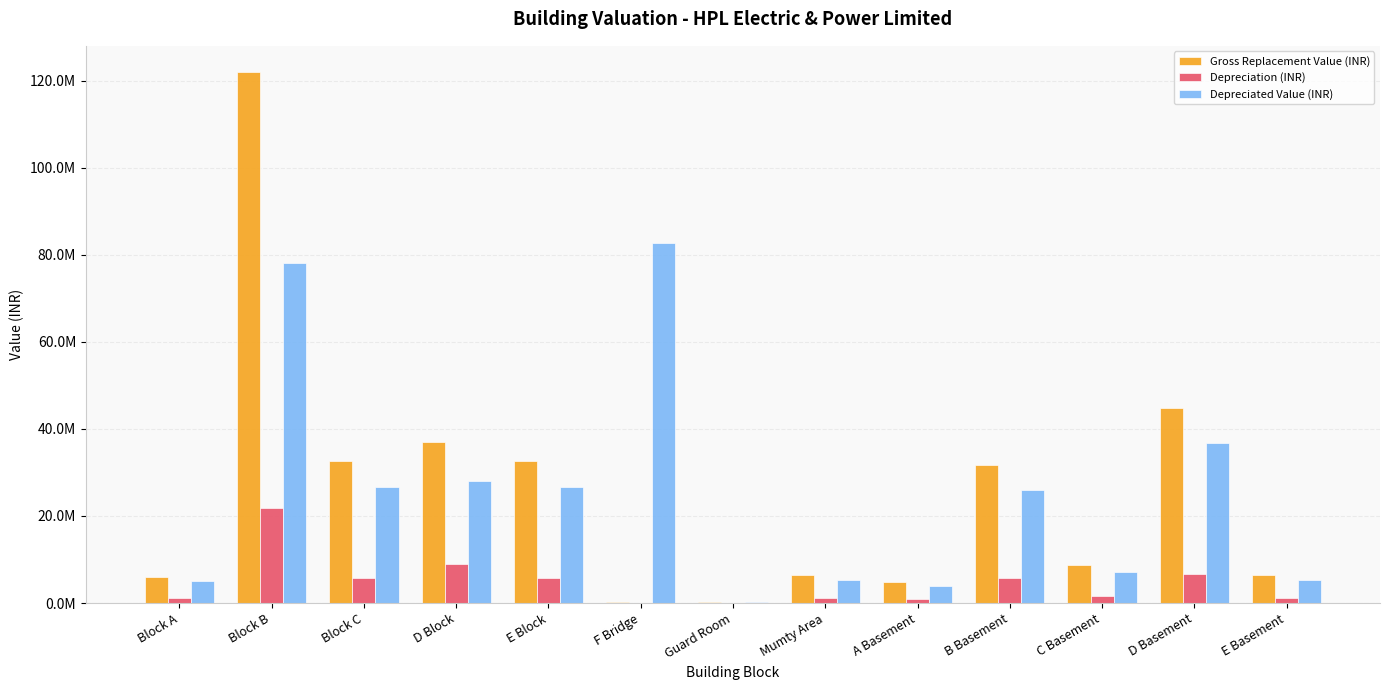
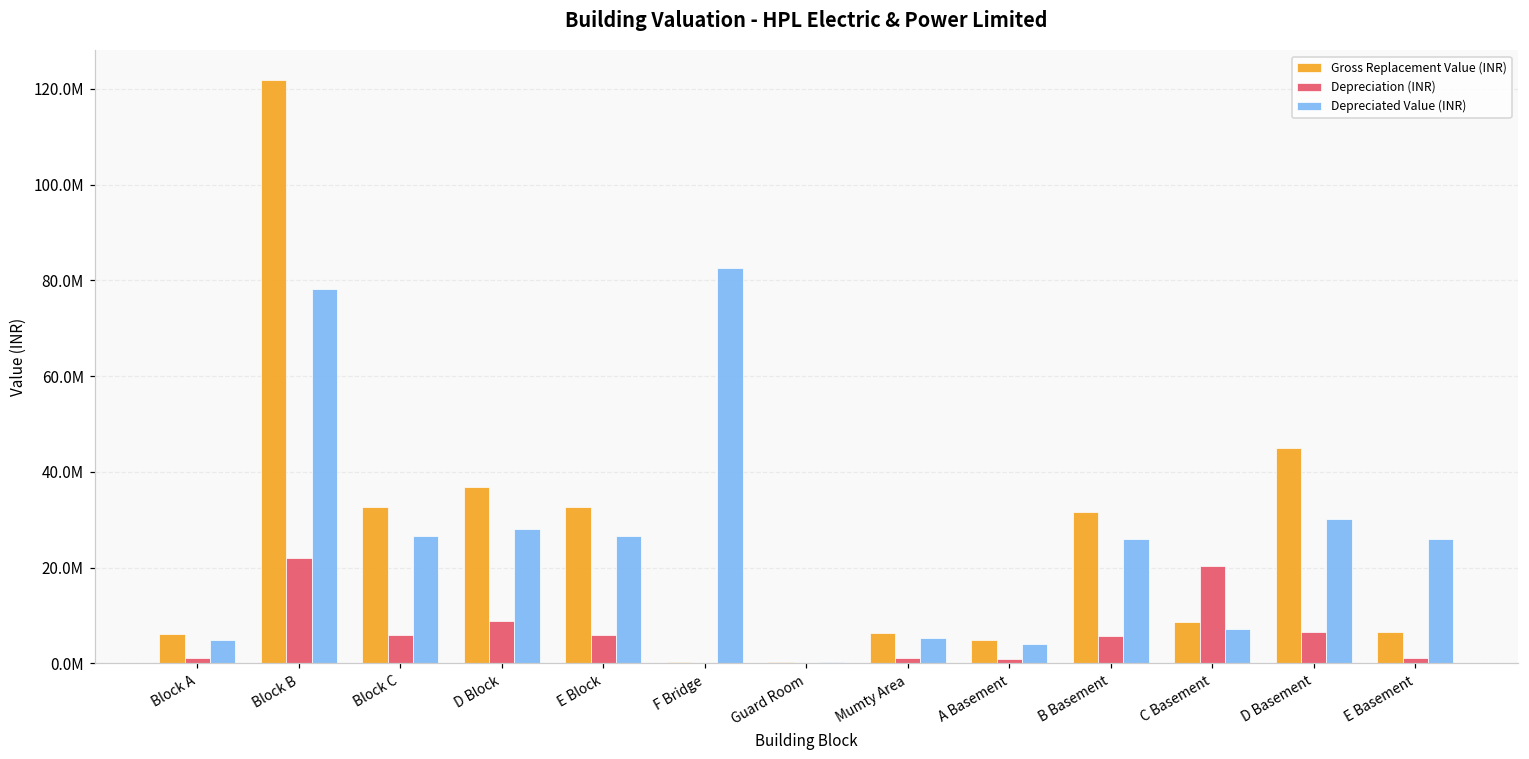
  {
    "Gross Replacement Value (INR)": {
      "Block A": 6000000,
      "Block B": 122000000,
      "Block C": 33000000,
      "D Block": 37000000,
      "E Block": 33000000,
      "Mumty Area": 6000000,
      "A Basement": 5000000,
      "B Basement": 32000000,
      "C Basement": 9000000,
      "D Basement": 45000000,
      "E Basement": 7000000
    },
    "Depreciation (INR)": {
      "Block A": 1000000,
      "Block B": 22000000,
      "Block C": 6000000,
      "D Block": 9000000,
      "E Block": 6000000,
      "Mumty Area": 1000000,
      "A Basement": 1000000,
      "B Basement": 6000000,
-     "C Basement": 2000000,
+     "C Basement": 20000000,
      "D Basement": 7000000,
      "E Basement": 1000000
    },
    "Depreciated Value (INR)": {
      "Block A": 5000000,
      "Block B": 78000000,
      "Block C": 27000000,
      "D Block": 28000000,
      "E Block": 27000000,
      "F Bridge": 83000000,
      "Mumty Area": 5000000,
      "A Basement": 4000000,
      "B Basement": 26000000,
      "C Basement": 7000000,
-     "D Basement": 37000000,
-     "E Basement": 5000000
+     "D Basement": 30000000,
+     "E Basement": 26000000
    }
  }
